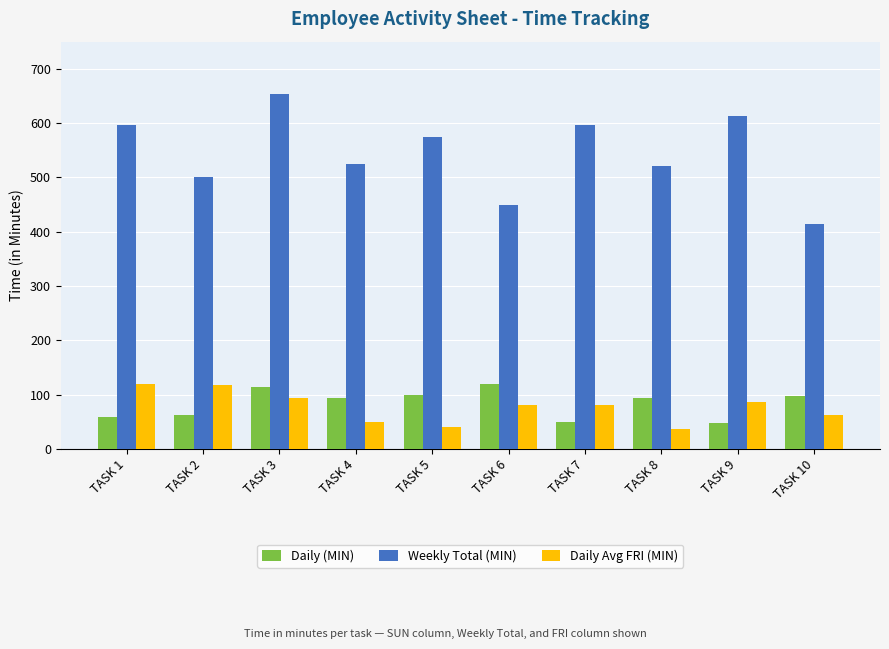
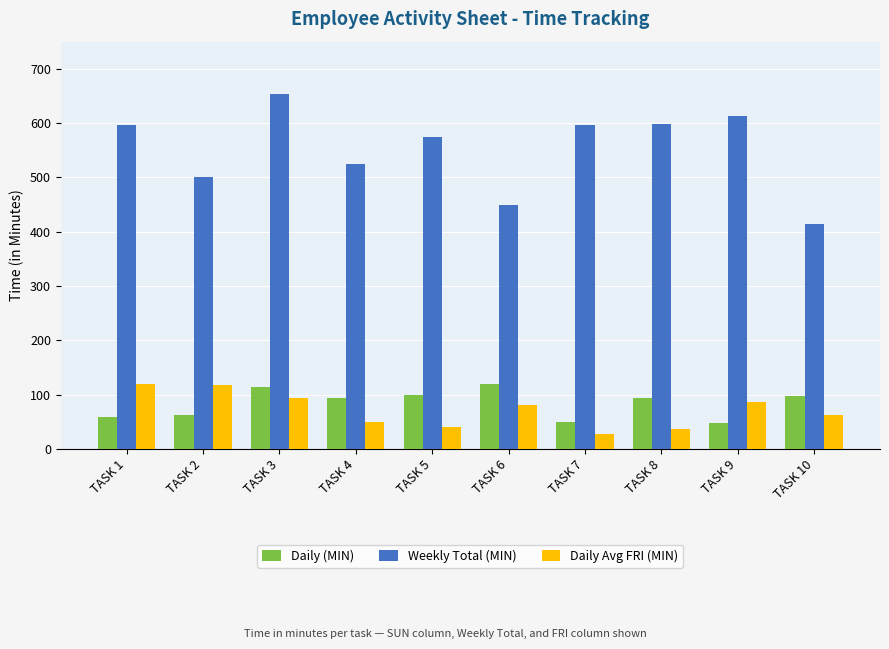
  {
    "Daily (MIN)": {
      "TASK 1": 60,
      "TASK 2": 60,
      "TASK 3": 110,
      "TASK 4": 90,
      "TASK 5": 100,
      "TASK 6": 120,
      "TASK 7": 50,
      "TASK 8": 90,
      "TASK 9": 50,
      "TASK 10": 100
    },
    "Weekly Total (MIN)": {
      "TASK 1": 600,
      "TASK 2": 500,
      "TASK 3": 650,
      "TASK 4": 530,
      "TASK 5": 580,
      "TASK 6": 450,
      "TASK 7": 600,
-     "TASK 8": 520,
+     "TASK 8": 600,
      "TASK 9": 610,
      "TASK 10": 420
    },
    "Daily Avg FRI (MIN)": {
      "TASK 1": 120,
      "TASK 2": 120,
      "TASK 3": 90,
      "TASK 4": 50,
      "TASK 5": 40,
      "TASK 6": 80,
-     "TASK 7": 80,
+     "TASK 7": 30,
      "TASK 8": 40,
      "TASK 9": 90,
      "TASK 10": 60
    }
  }
